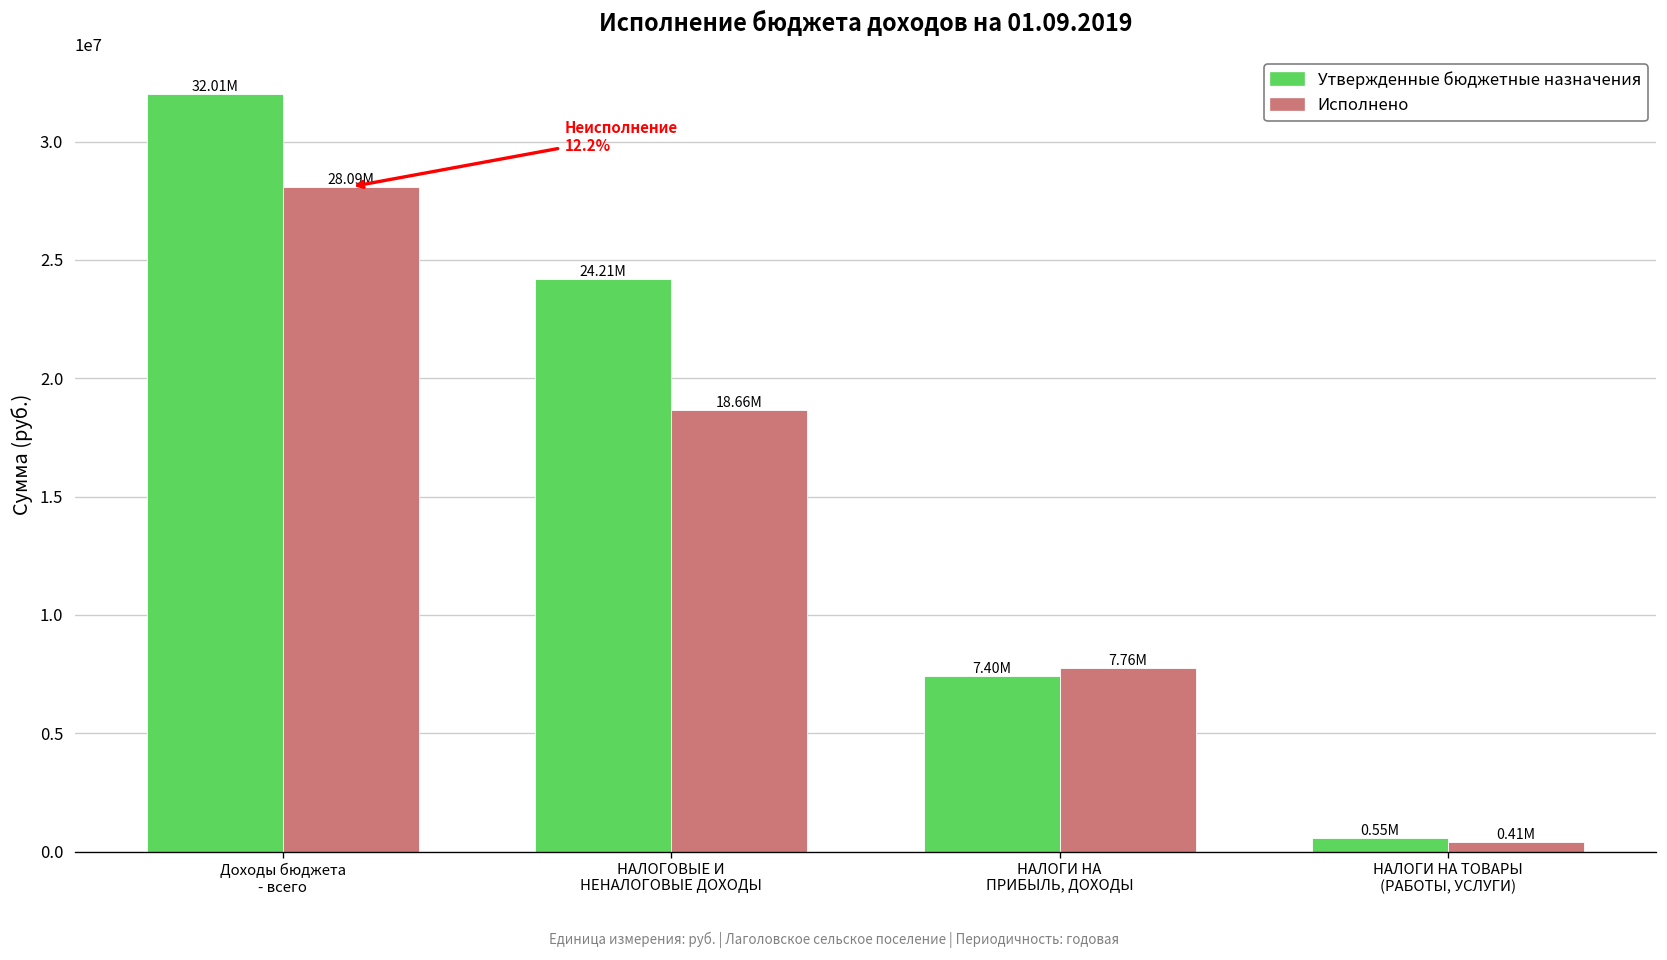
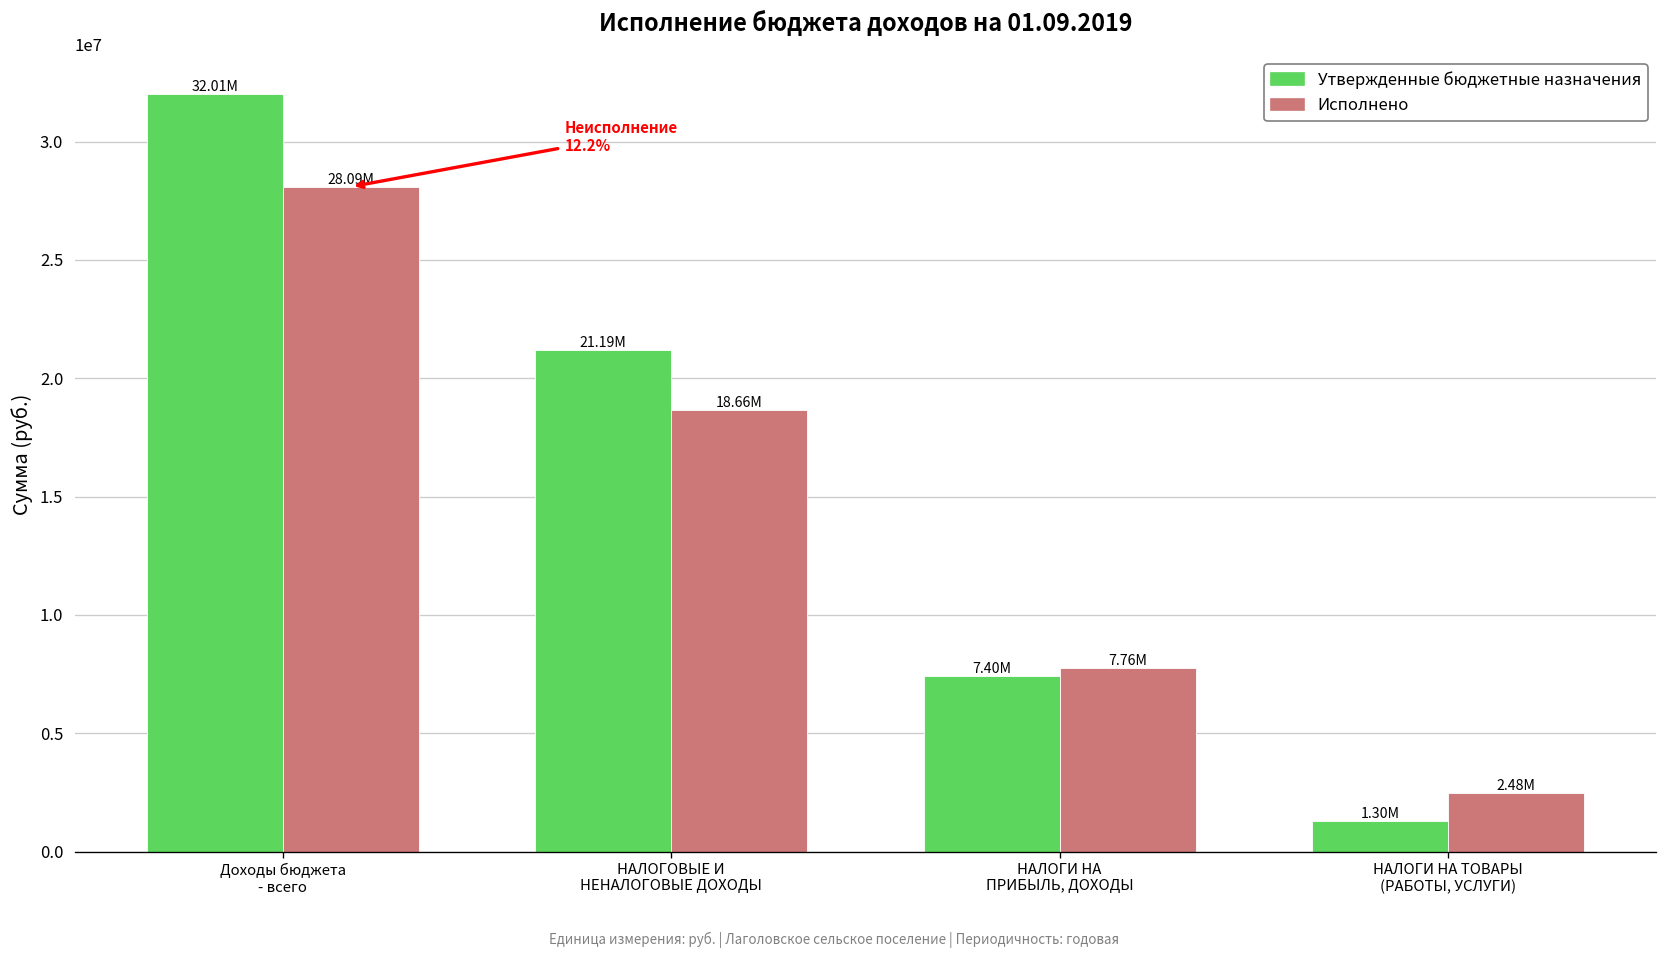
  {
    "Утвержденные бюджетные назначения": {
      "Доходы бюджета - всего": "32.01M",
-     "НАЛОГОВЫЕ И НЕНАЛОГОВЫЕ ДОХОДЫ": "24.21M",
+     "НАЛОГОВЫЕ И НЕНАЛОГОВЫЕ ДОХОДЫ": "21.19M",
      "НАЛОГИ НА ПРИБЫЛЬ, ДОХОДЫ": "7.40M",
-     "НАЛОГИ НА ТОВАРЫ (РАБОТЫ, УСЛУГИ)": "0.55M"
+     "НАЛОГИ НА ТОВАРЫ (РАБОТЫ, УСЛУГИ)": "1.30M"
    },
    "Исполнено": {
      "НАЛОГОВЫЕ И НЕНАЛОГОВЫЕ ДОХОДЫ": "18.66M",
      "НАЛОГИ НА ПРИБЫЛЬ, ДОХОДЫ": "7.76M",
-     "НАЛОГИ НА ТОВАРЫ (РАБОТЫ, УСЛУГИ)": "0.41M"
+     "НАЛОГИ НА ТОВАРЫ (РАБОТЫ, УСЛУГИ)": "2.48M"
    }
  }
